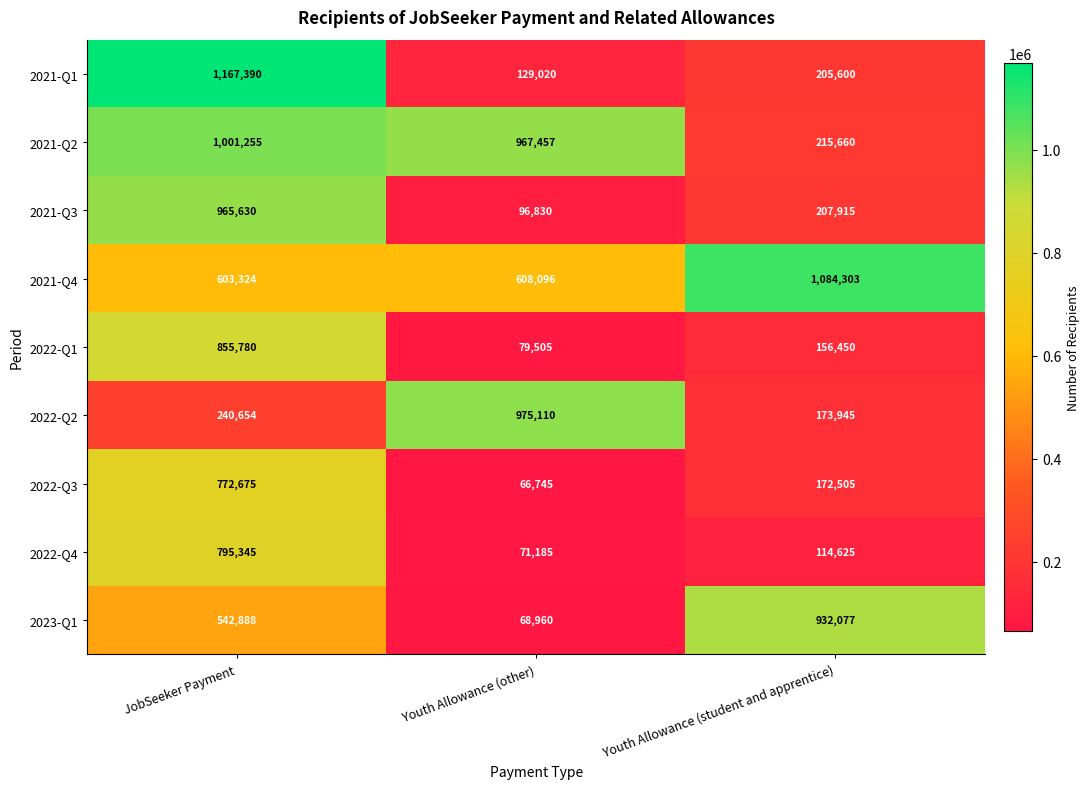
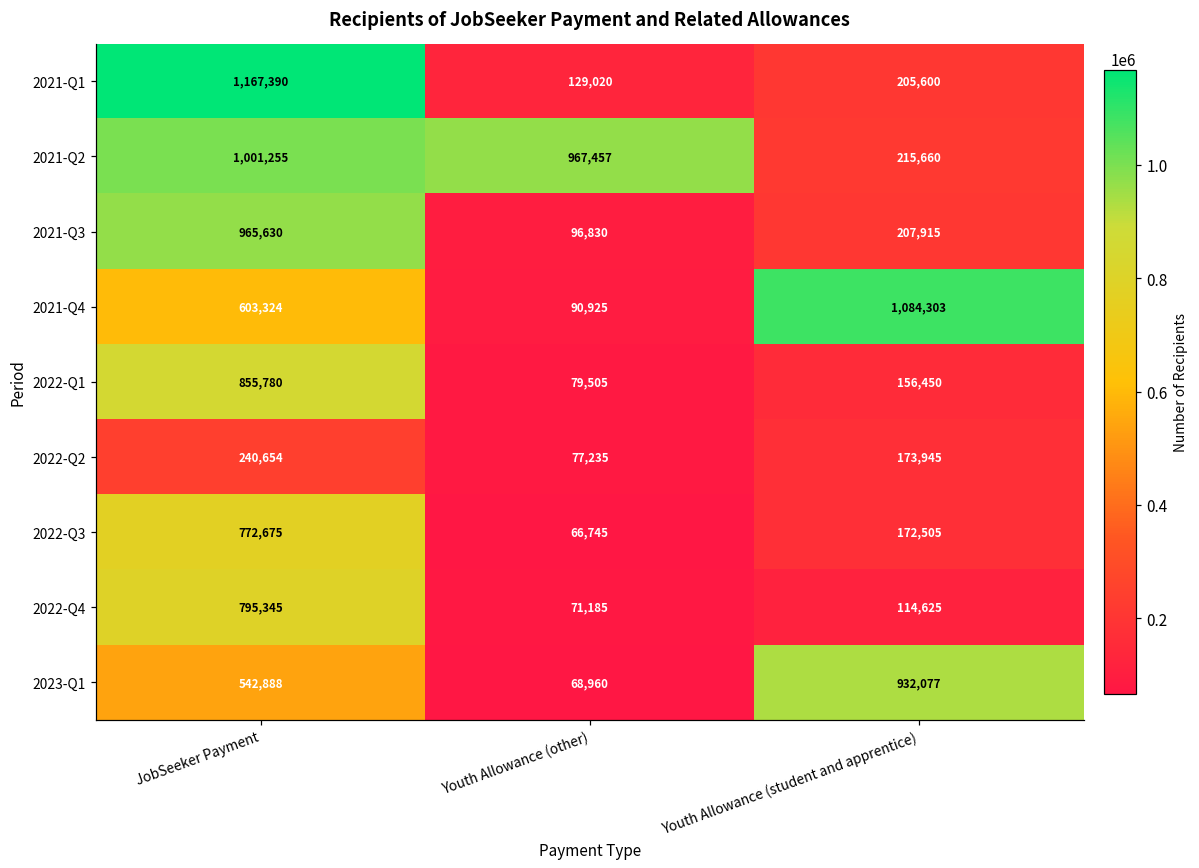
  {
    "2021-Q1": {
      "JobSeeker Payment": "1,167,390",
      "Youth Allowance (other)": "129,020",
      "Youth Allowance (student and apprentice)": "205,600"
    },
    "2021-Q2": {
      "JobSeeker Payment": "1,001,255",
      "Youth Allowance (other)": "967,457",
      "Youth Allowance (student and apprentice)": "215,660"
    },
    "2021-Q3": {
      "JobSeeker Payment": "965,630",
      "Youth Allowance (other)": "96,830",
      "Youth Allowance (student and apprentice)": "207,915"
    },
    "2021-Q4": {
      "JobSeeker Payment": "603,324",
-     "Youth Allowance (other)": "608,096",
+     "Youth Allowance (other)": "90,925",
      "Youth Allowance (student and apprentice)": "1,084,303"
    },
    "2022-Q1": {
      "JobSeeker Payment": "855,780",
      "Youth Allowance (other)": "79,505",
      "Youth Allowance (student and apprentice)": "156,450"
    },
    "2022-Q2": {
      "JobSeeker Payment": "240,654",
-     "Youth Allowance (other)": "975,110",
+     "Youth Allowance (other)": "77,235",
      "Youth Allowance (student and apprentice)": "173,945"
    },
    "2022-Q3": {
      "JobSeeker Payment": "772,675",
      "Youth Allowance (other)": "66,745",
      "Youth Allowance (student and apprentice)": "172,505"
    },
    "2022-Q4": {
      "JobSeeker Payment": "795,345",
      "Youth Allowance (other)": "71,185",
      "Youth Allowance (student and apprentice)": "114,625"
    },
    "2023-Q1": {
      "JobSeeker Payment": "542,888",
      "Youth Allowance (other)": "68,960",
      "Youth Allowance (student and apprentice)": "932,077"
    }
  }
